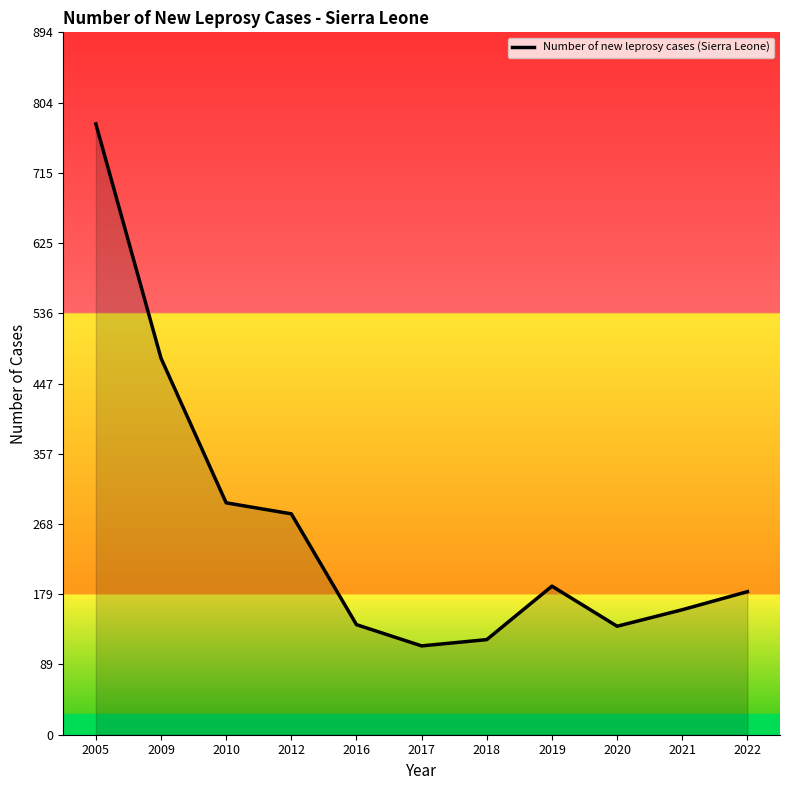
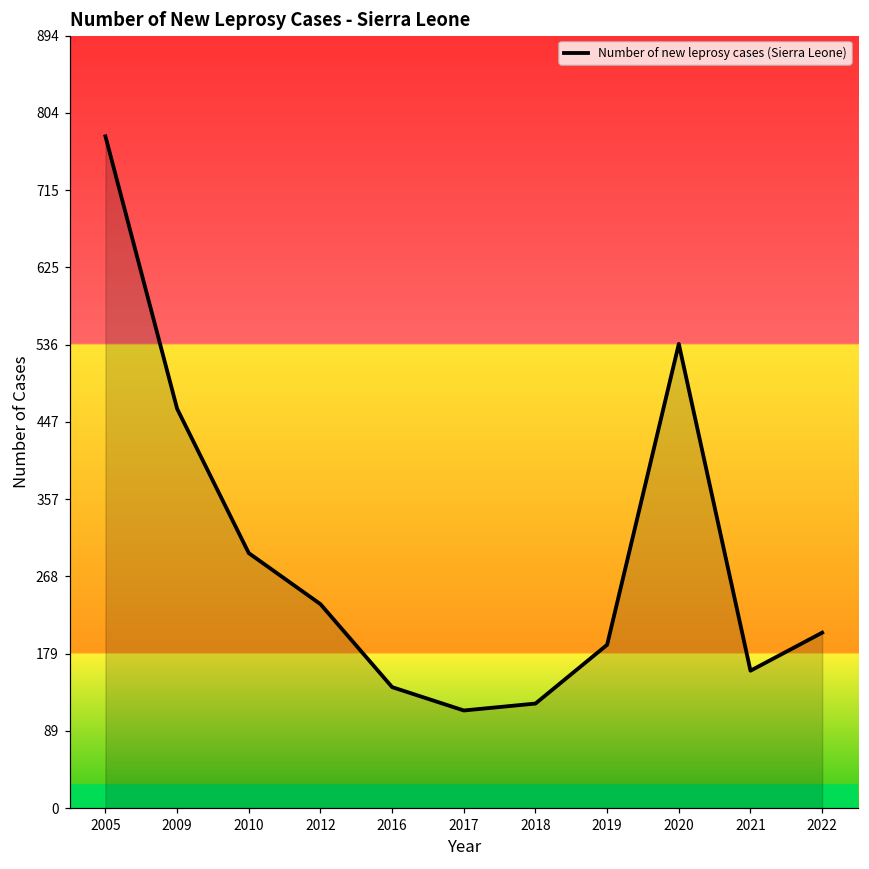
  {
    "2005": 780,
-   "2009": 480,
+   "2009": 460,
    "2010": 300,
-   "2012": 280,
+   "2012": 240,
    "2016": 140,
    "2017": 110,
    "2018": 120,
    "2019": 190,
-   "2020": 140,
+   "2020": 540,
    "2021": 160,
-   "2022": 180
+   "2022": 200
  }
